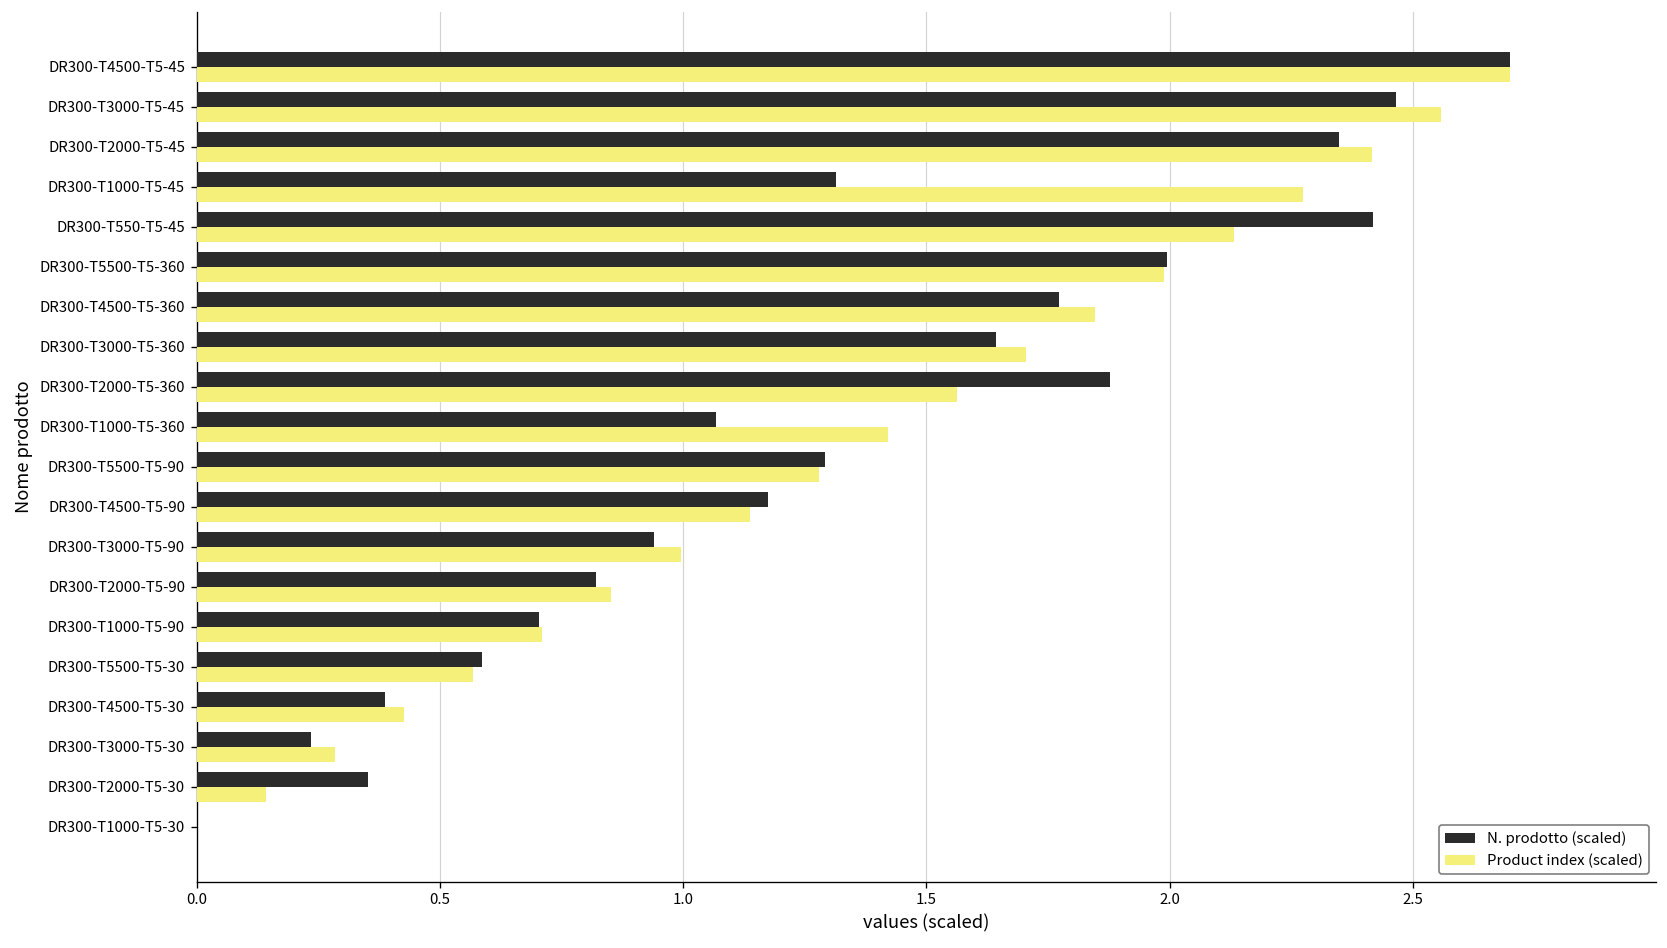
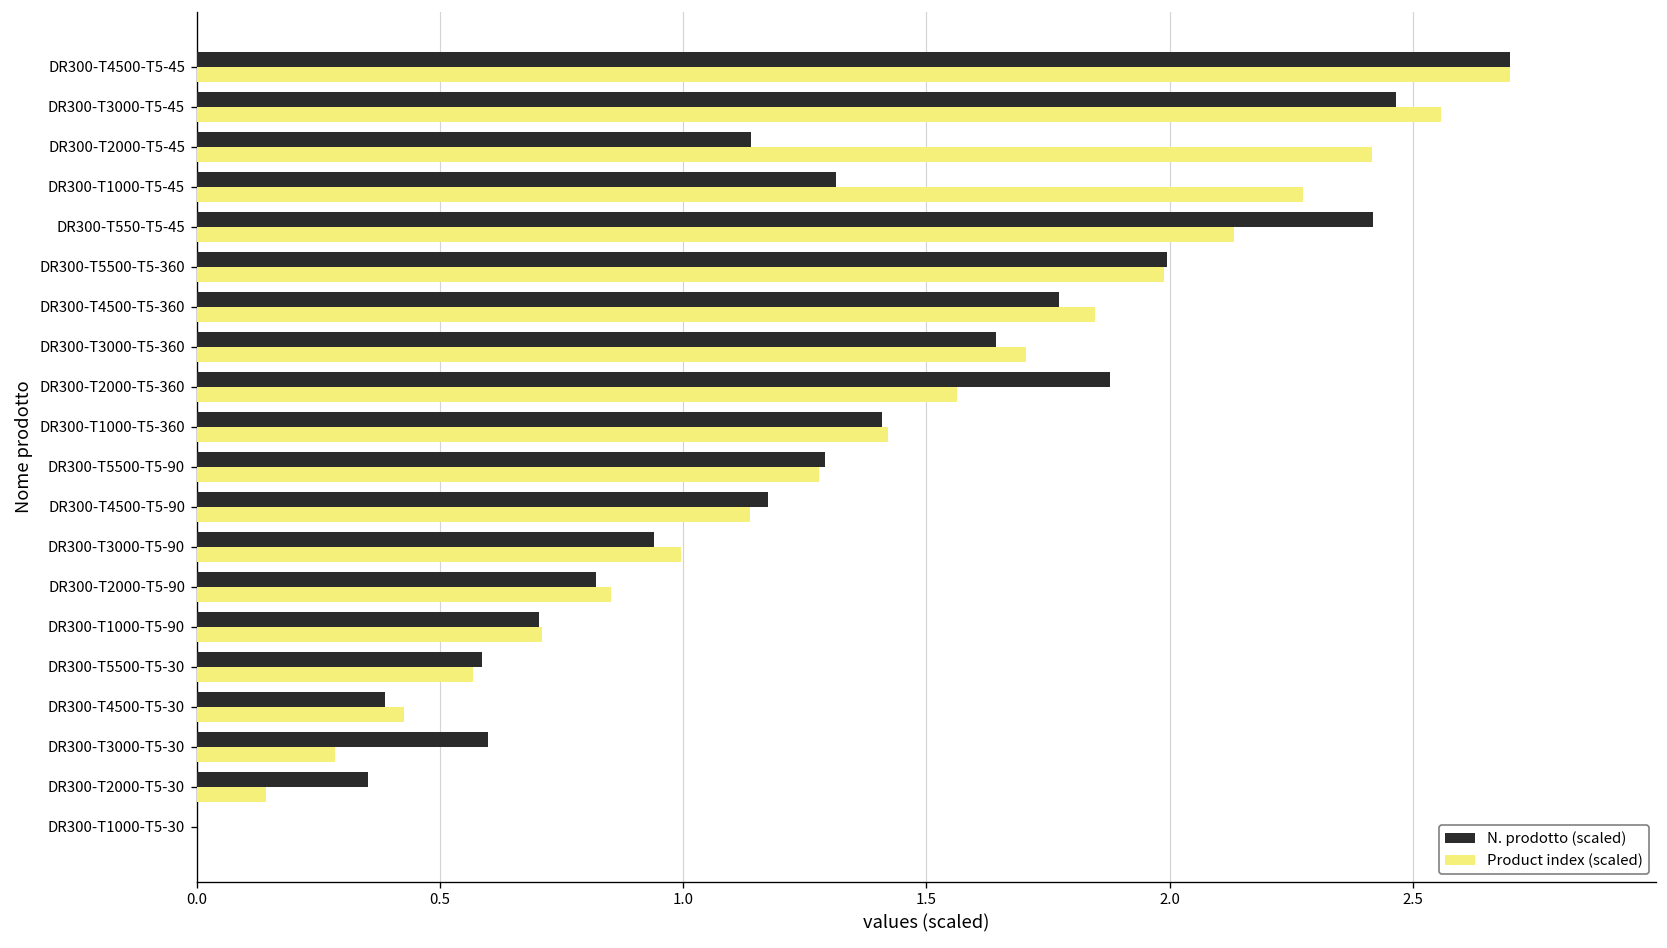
  {
    "N. prodotto (scaled)": {
      "DR300-T4500-T5-45": 2.70,
      "DR300-T3000-T5-45": 2.47,
-     "DR300-T2000-T5-45": 2.35,
+     "DR300-T2000-T5-45": 1.14,
      "DR300-T1000-T5-45": 1.31,
      "DR300-T550-T5-45": 2.42,
      "DR300-T5500-T5-360": 2.00,
      "DR300-T4500-T5-360": 1.77,
      "DR300-T3000-T5-360": 1.64,
      "DR300-T2000-T5-360": 1.88,
-     "DR300-T1000-T5-360": 1.07,
+     "DR300-T1000-T5-360": 1.41,
      "DR300-T5500-T5-90": 1.29,
      "DR300-T4500-T5-90": 1.17,
      "DR300-T3000-T5-90": 0.94,
      "DR300-T2000-T5-90": 0.82,
      "DR300-T1000-T5-90": 0.70,
      "DR300-T5500-T5-30": 0.59,
      "DR300-T4500-T5-30": 0.39,
-     "DR300-T3000-T5-30": 0.23,
+     "DR300-T3000-T5-30": 0.60,
      "DR300-T2000-T5-30": 0.35,
      "DR300-T1000-T5-30": 0.00
    },
    "Product index (scaled)": {
      "DR300-T4500-T5-45": 2.70,
      "DR300-T3000-T5-45": 2.56,
      "DR300-T2000-T5-45": 2.42,
      "DR300-T1000-T5-45": 2.27,
      "DR300-T550-T5-45": 2.13,
      "DR300-T5500-T5-360": 1.99,
      "DR300-T4500-T5-360": 1.85,
      "DR300-T3000-T5-360": 1.71,
      "DR300-T2000-T5-360": 1.56,
      "DR300-T1000-T5-360": 1.42,
      "DR300-T5500-T5-90": 1.28,
      "DR300-T4500-T5-90": 1.14,
      "DR300-T3000-T5-90": 0.99,
      "DR300-T2000-T5-90": 0.85,
      "DR300-T1000-T5-90": 0.71,
      "DR300-T5500-T5-30": 0.57,
      "DR300-T4500-T5-30": 0.43,
      "DR300-T3000-T5-30": 0.28,
      "DR300-T2000-T5-30": 0.14,
      "DR300-T1000-T5-30": 0.00
    }
  }
